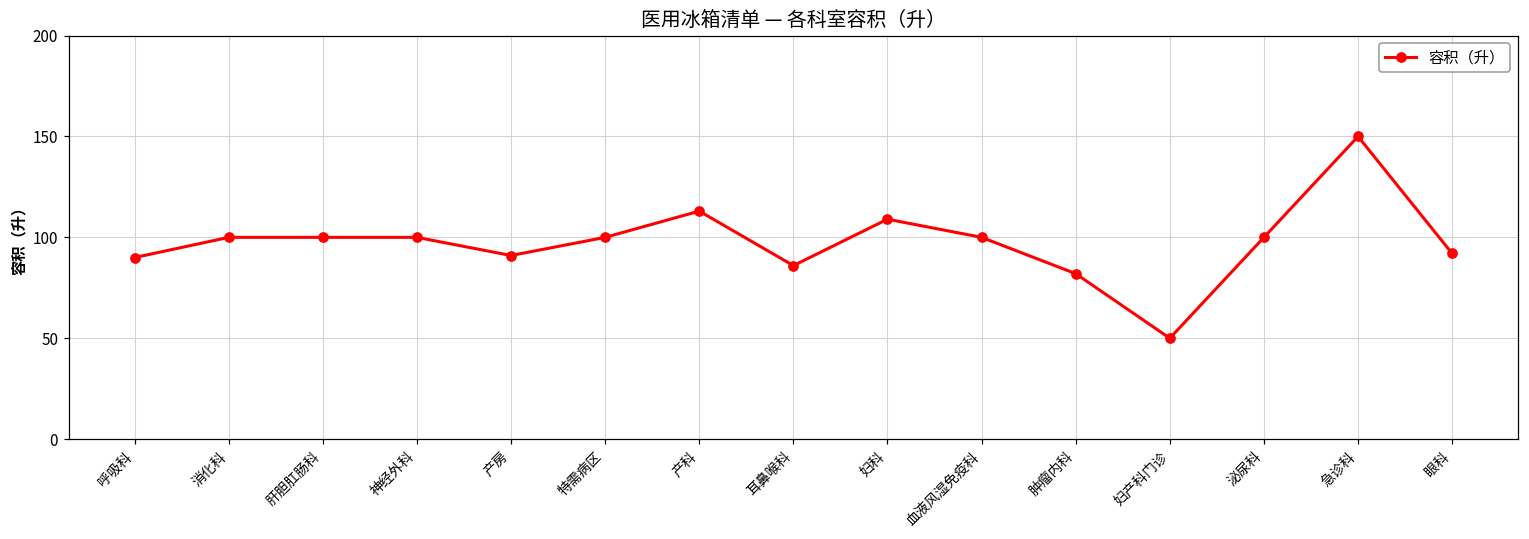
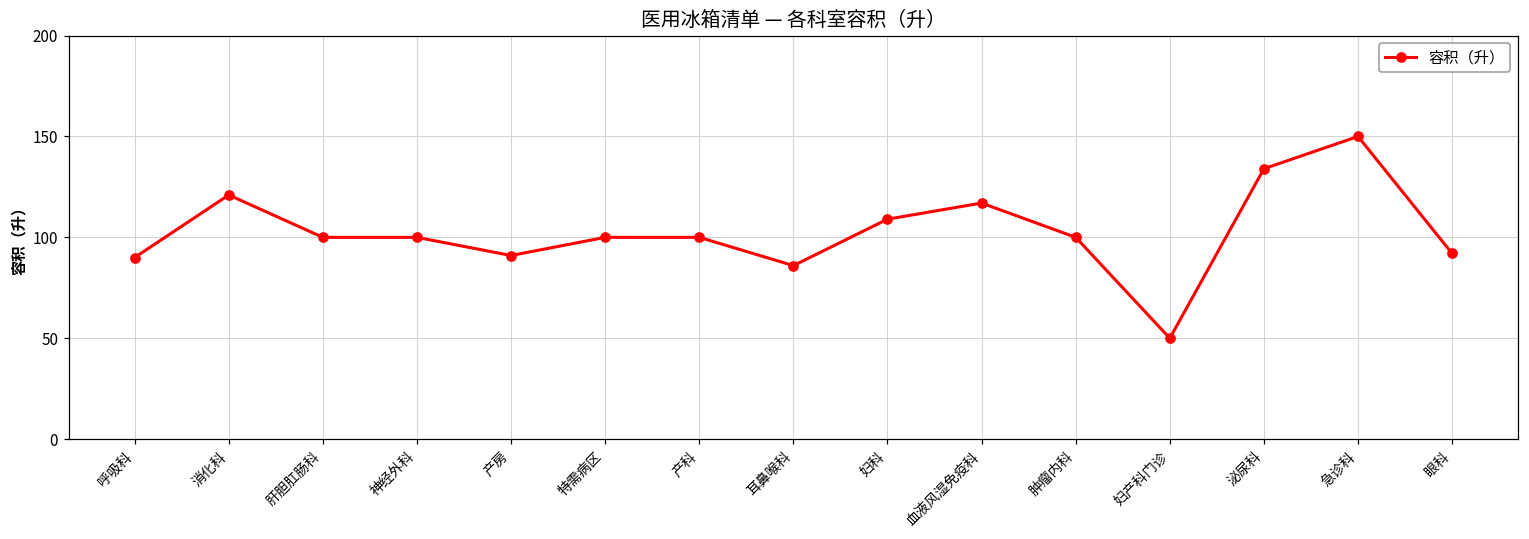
  {
    "呼吸科": 90,
-   "消化科": 100,
+   "消化科": 121,
    "肝胆肛肠科": 100,
    "神经外科": 100,
    "产房": 91,
    "特需病区": 100,
-   "产科": 113,
+   "产科": 100,
    "耳鼻喉科": 86,
    "妇科": 109,
-   "血液风湿免疫科": 100,
-   "肿瘤内科": 82,
+   "血液风湿免疫科": 117,
+   "肿瘤内科": 100,
    "妇产科门诊": 50,
-   "泌尿科": 100,
+   "泌尿科": 134,
    "急诊科": 150,
    "眼科": 92
  }
